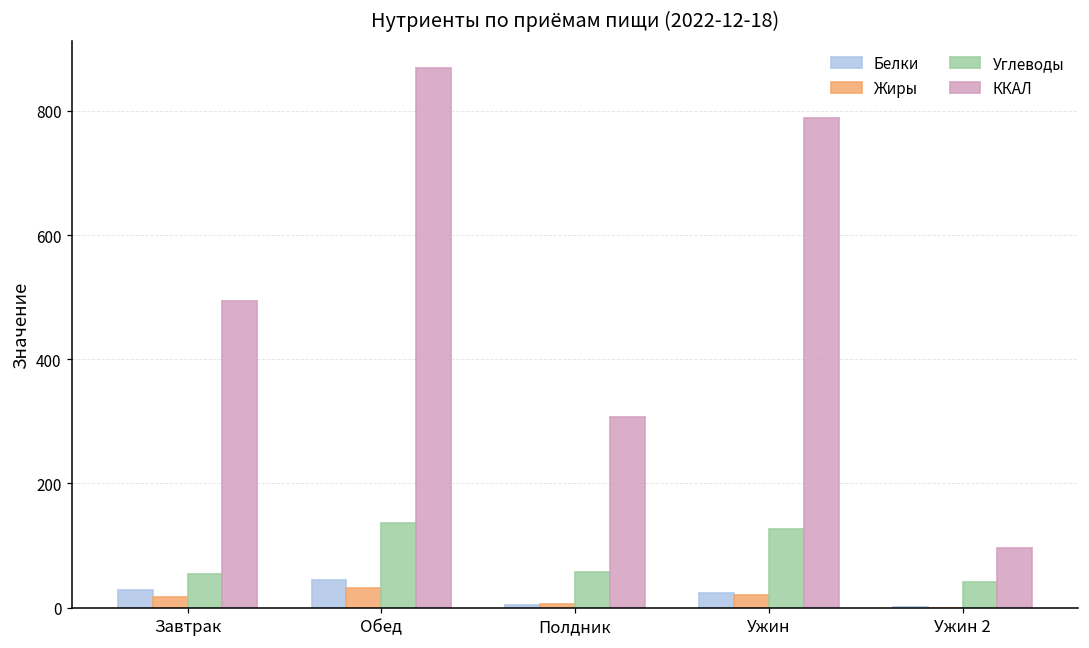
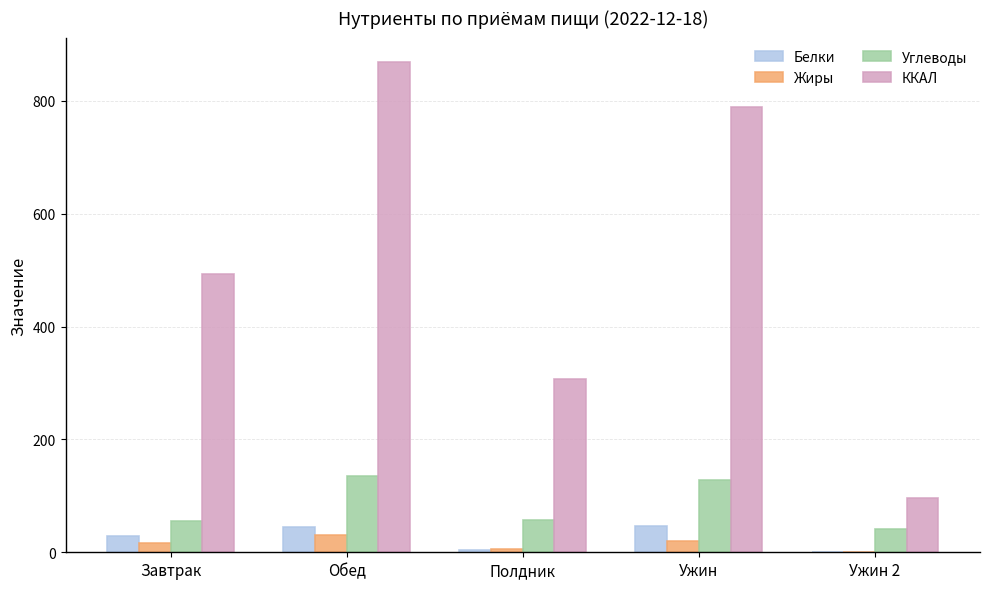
  {
    "Белки": {
      "Завтрак": 30,
      "Обед": 40,
      "Полдник": 0,
-     "Ужин": 20
+     "Ужин": 50
    },
    "Жиры": {
      "Завтрак": 20,
      "Обед": 30,
      "Полдник": 10,
      "Ужин": 20,
      "Ужин 2": 0
    },
    "Углеводы": {
      "Завтрак": 50,
      "Обед": 140,
      "Полдник": 60,
      "Ужин": 130,
      "Ужин 2": 40
    },
    "ККАЛ": {
      "Завтрак": 490,
      "Обед": 870,
      "Полдник": 310,
      "Ужин": 790,
      "Ужин 2": 100
    }
  }
